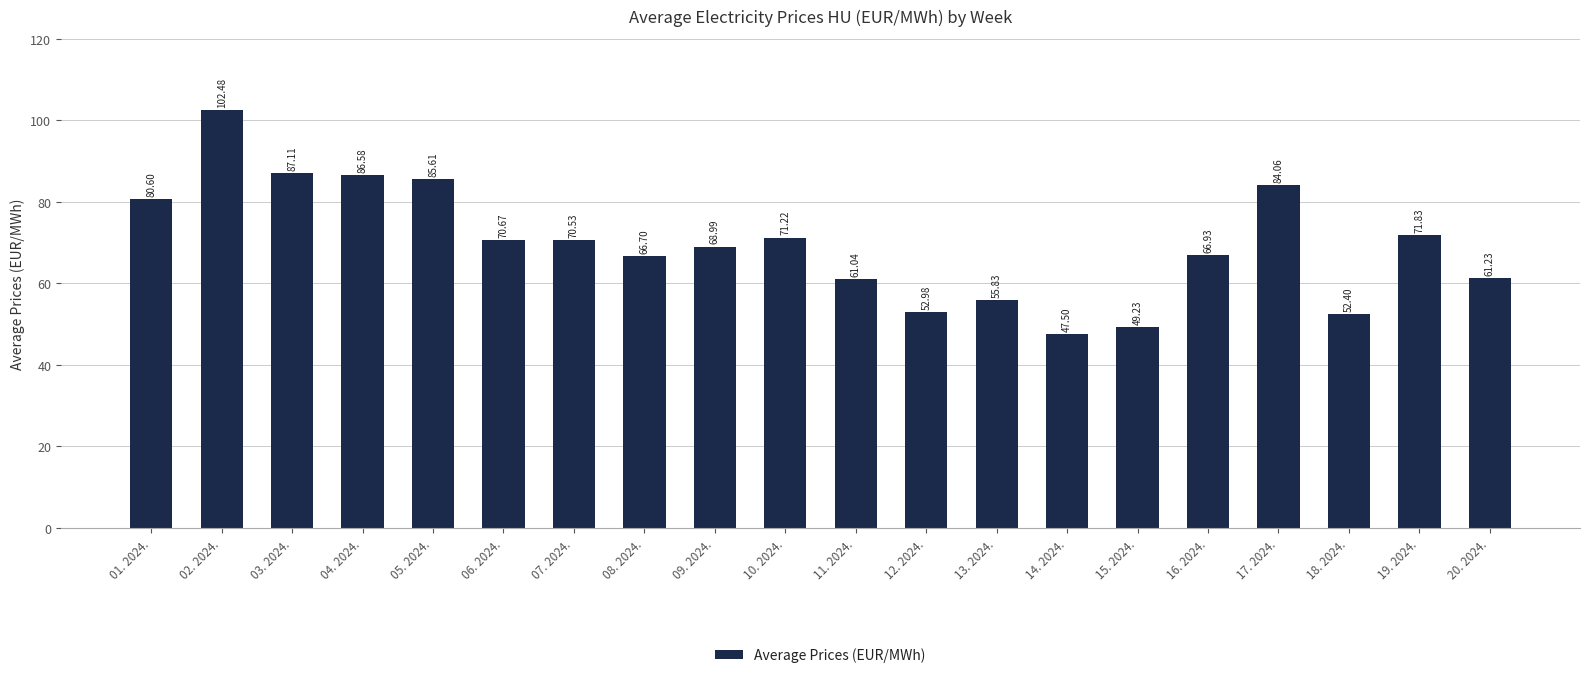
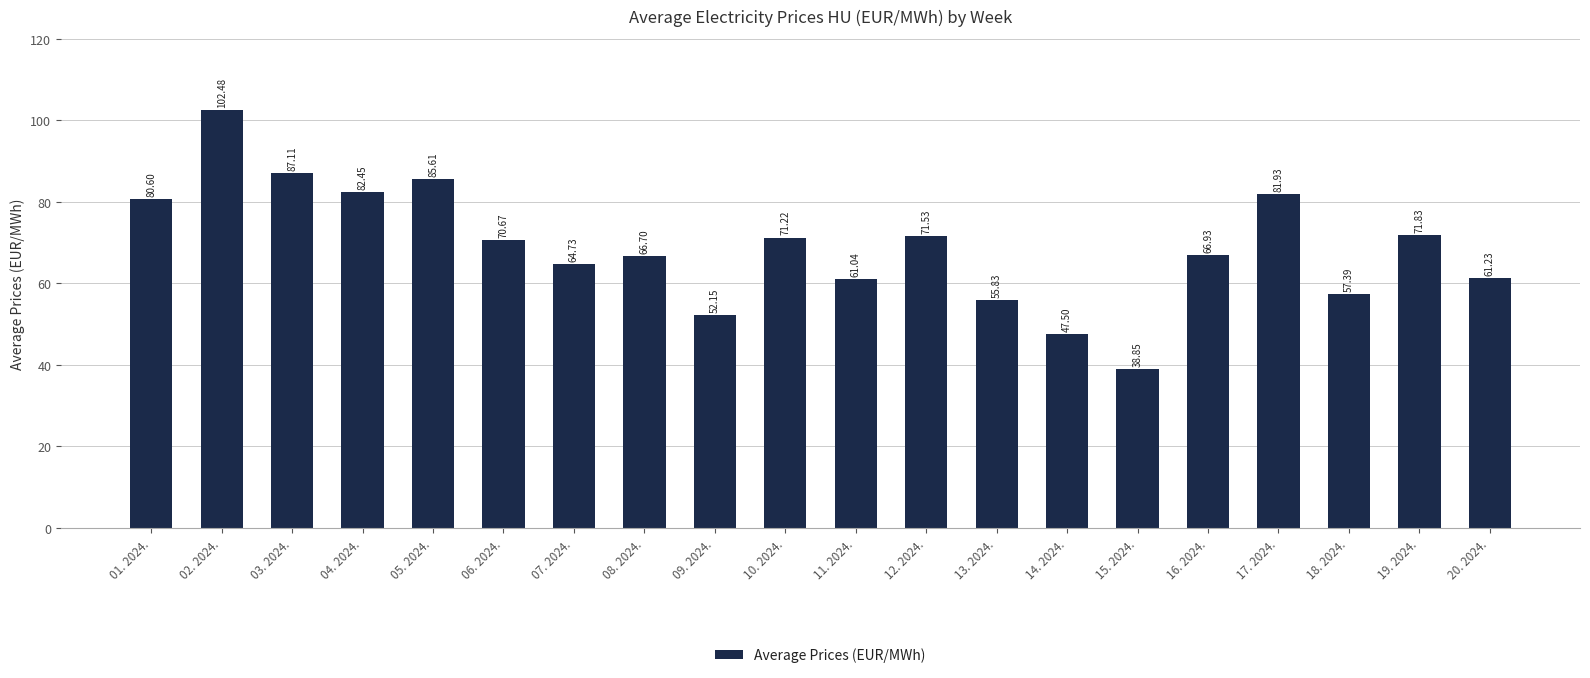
  {
    "01. 2024.": 80.60,
    "02. 2024.": 102.48,
    "03. 2024.": 87.11,
-   "04. 2024.": 86.58,
+   "04. 2024.": 82.45,
    "05. 2024.": 85.61,
    "06. 2024.": 70.67,
-   "07. 2024.": 70.53,
+   "07. 2024.": 64.73,
    "08. 2024.": 66.70,
-   "09. 2024.": 68.99,
+   "09. 2024.": 52.15,
    "10. 2024.": 71.22,
    "11. 2024.": 61.04,
-   "12. 2024.": 52.98,
+   "12. 2024.": 71.53,
    "13. 2024.": 55.83,
    "14. 2024.": 47.50,
-   "15. 2024.": 49.23,
+   "15. 2024.": 38.85,
    "16. 2024.": 66.93,
-   "17. 2024.": 84.06,
-   "18. 2024.": 52.40,
+   "17. 2024.": 81.93,
+   "18. 2024.": 57.39,
    "19. 2024.": 71.83,
    "20. 2024.": 61.23
  }
